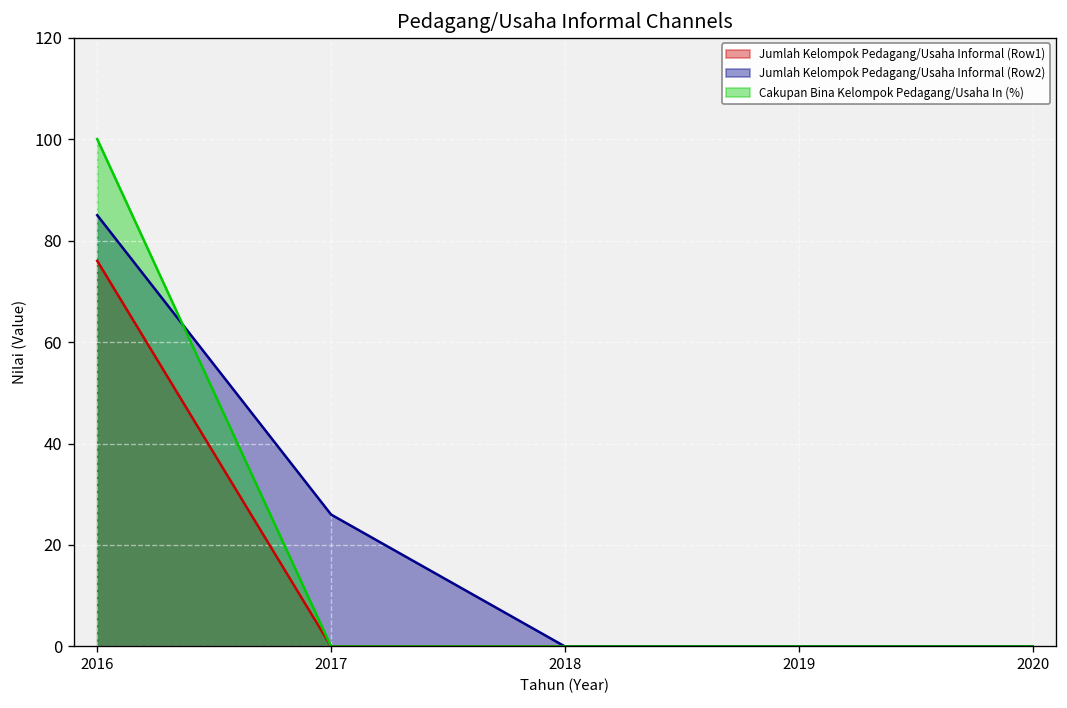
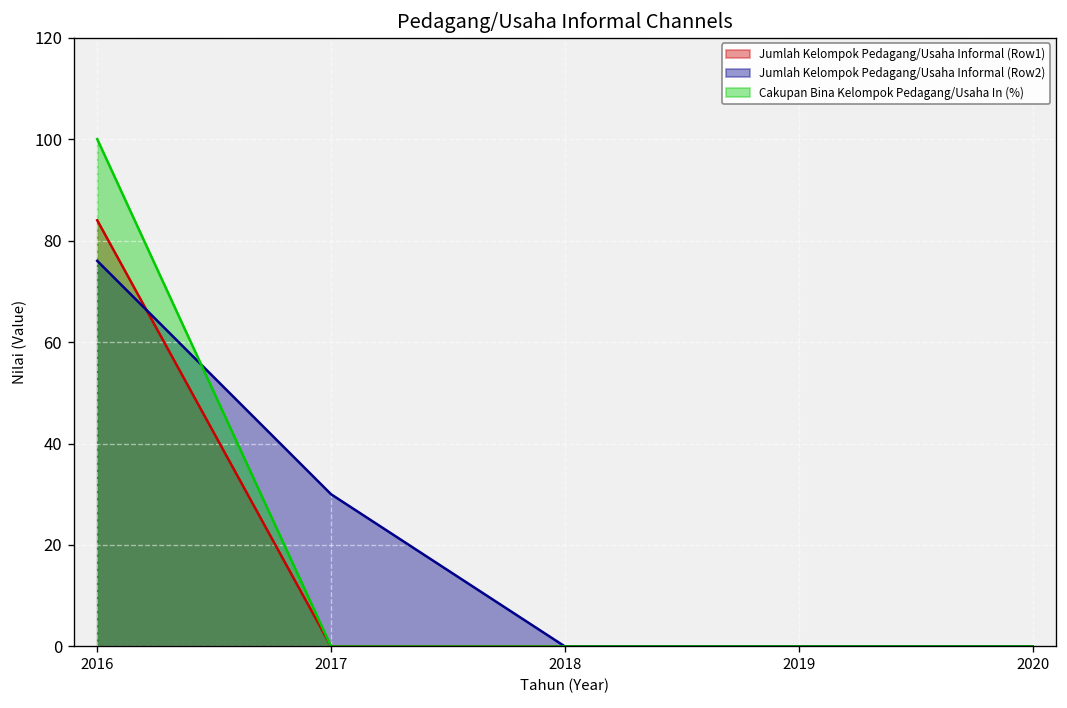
  {
    "Jumlah Kelompok Pedagang/Usaha Informal (Row1)": {
-     "2016": 76
+     "2016": 84
    },
    "Jumlah Kelompok Pedagang/Usaha Informal (Row2)": {
-     "2016": 85,
-     "2017": 26
+     "2016": 76,
+     "2017": 30
    },
    "Cakupan Bina Kelompok Pedagang/Usaha In (%)": {
      "2016": 100
    }
  }
